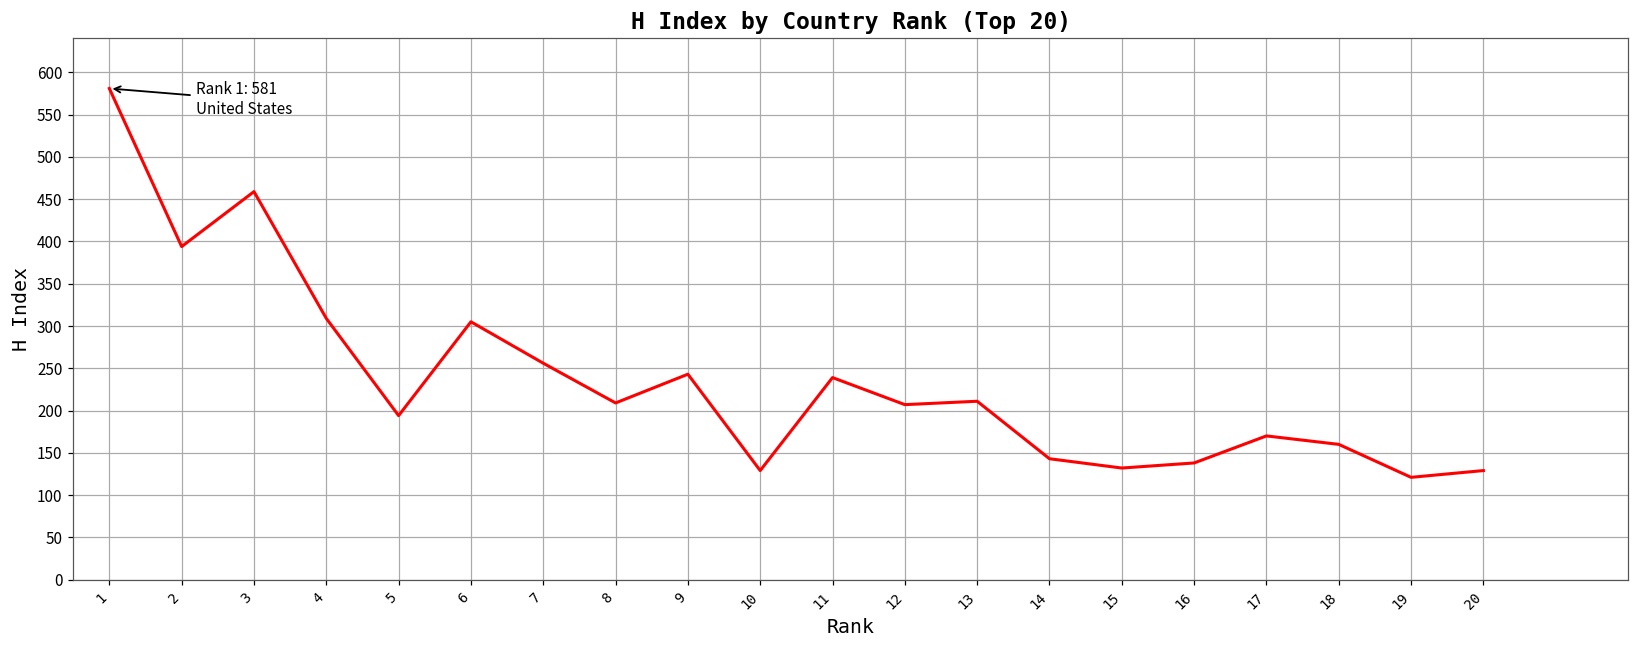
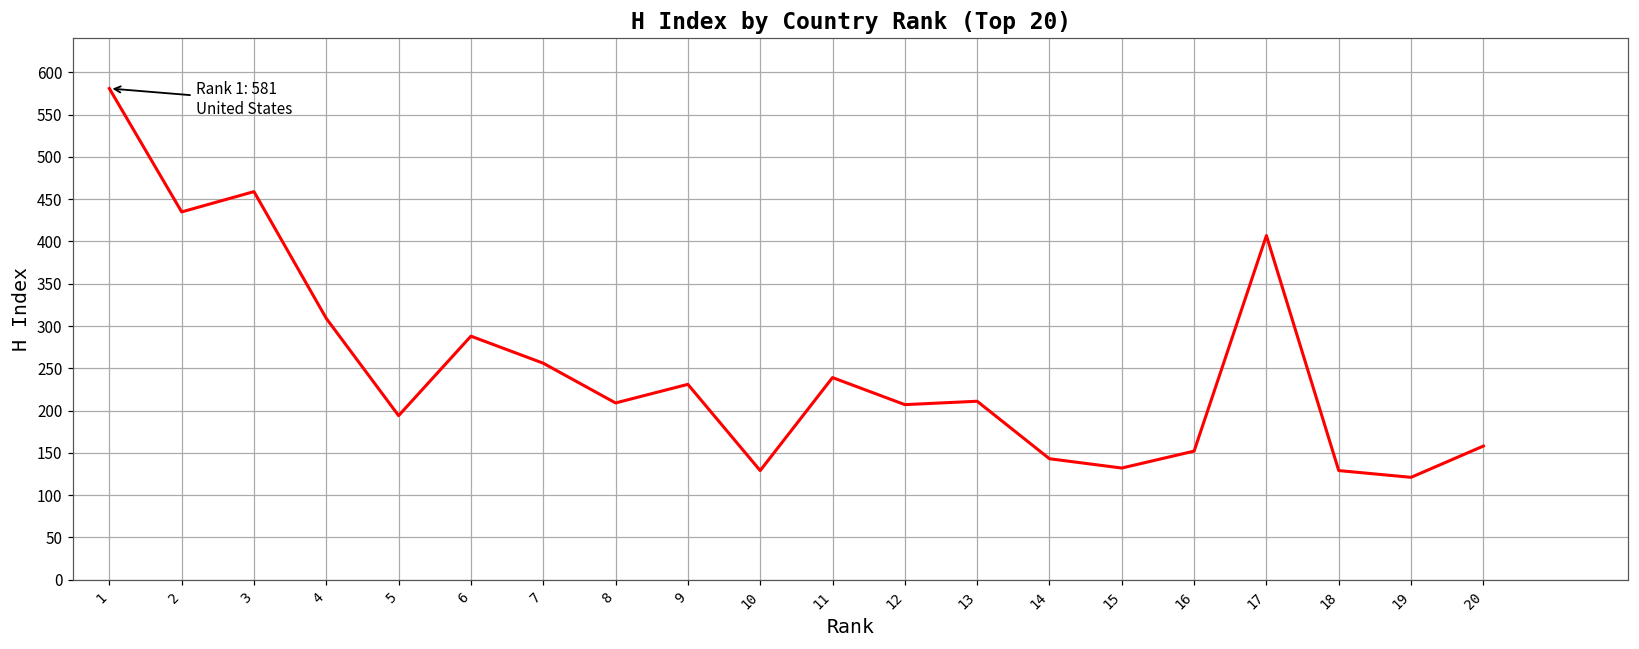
  {
-   "2": 390,
+   "2": 440,
    "3": 460,
    "4": 310,
    "5": 190,
-   "6": 310,
+   "6": 290,
    "7": 260,
    "8": 210,
-   "9": 240,
+   "9": 230,
    "10": 130,
    "11": 240,
    "12": 210,
    "13": 210,
    "14": 140,
    "15": 130,
-   "16": 140,
-   "17": 170,
-   "18": 160,
+   "16": 150,
+   "17": 410,
+   "18": 130,
    "19": 120,
-   "20": 130
+   "20": 160
  }
